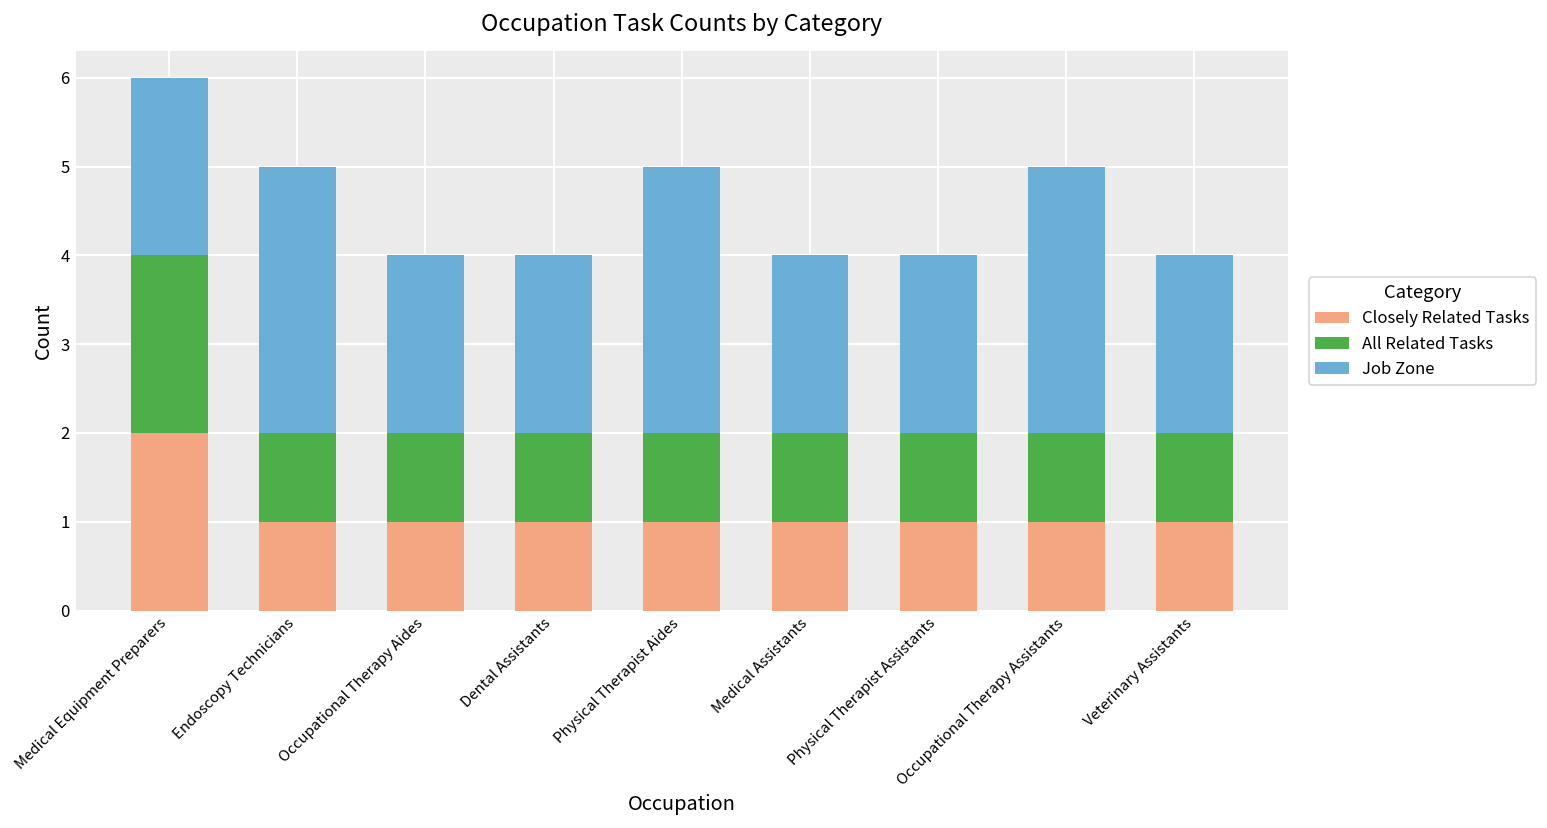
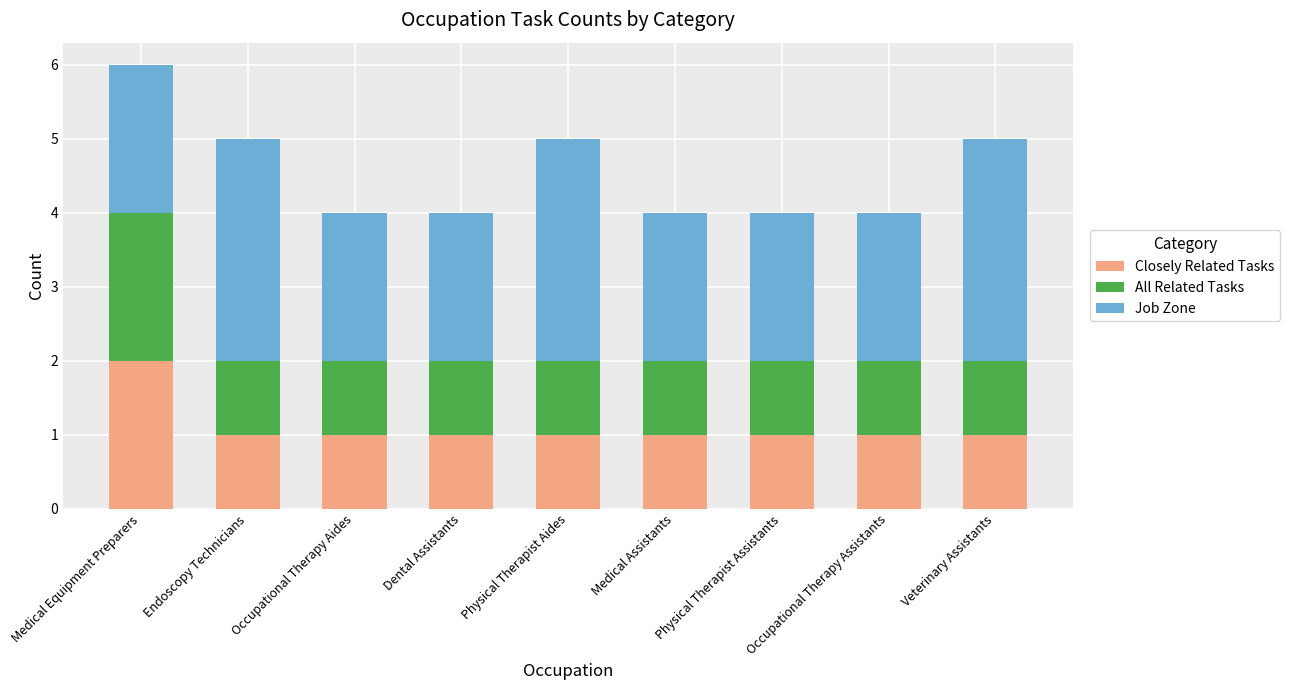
  {
    "Closely Related Tasks": {
      "Medical Equipment Preparers": 2,
      "Endoscopy Technicians": 1,
      "Occupational Therapy Aides": 1,
      "Dental Assistants": 1,
      "Physical Therapist Aides": 1,
      "Medical Assistants": 1,
      "Physical Therapist Assistants": 1,
      "Occupational Therapy Assistants": 1,
      "Veterinary Assistants": 1
    },
    "All Related Tasks": {
      "Medical Equipment Preparers": 2,
      "Endoscopy Technicians": 1,
      "Occupational Therapy Aides": 1,
      "Dental Assistants": 1,
      "Physical Therapist Aides": 1,
      "Medical Assistants": 1,
      "Physical Therapist Assistants": 1,
      "Occupational Therapy Assistants": 1,
      "Veterinary Assistants": 1
    },
    "Job Zone": {
      "Medical Equipment Preparers": 2,
      "Endoscopy Technicians": 3,
      "Occupational Therapy Aides": 2,
      "Dental Assistants": 2,
      "Physical Therapist Aides": 3,
      "Medical Assistants": 2,
      "Physical Therapist Assistants": 2,
-     "Occupational Therapy Assistants": 3,
-     "Veterinary Assistants": 2
+     "Occupational Therapy Assistants": 2,
+     "Veterinary Assistants": 3
    }
  }
